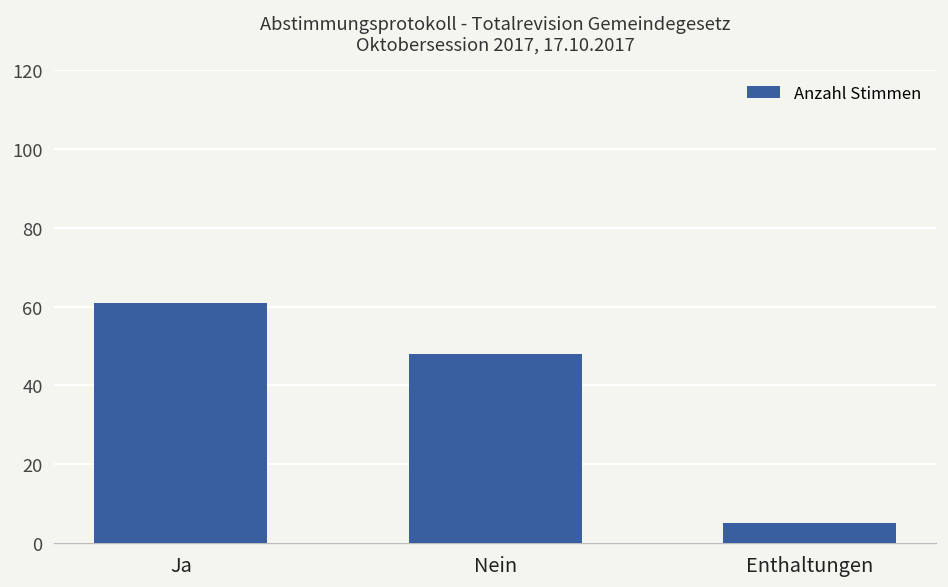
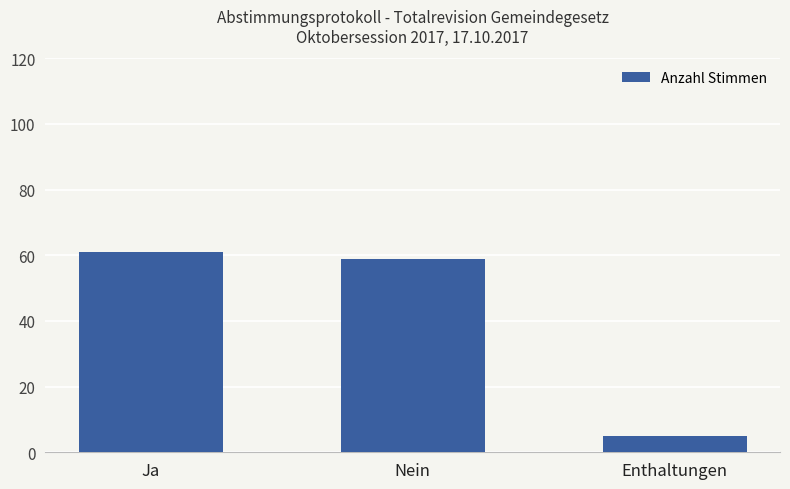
  {
    "Ja": 61,
-   "Nein": 48,
+   "Nein": 59,
    "Enthaltungen": 5
  }
